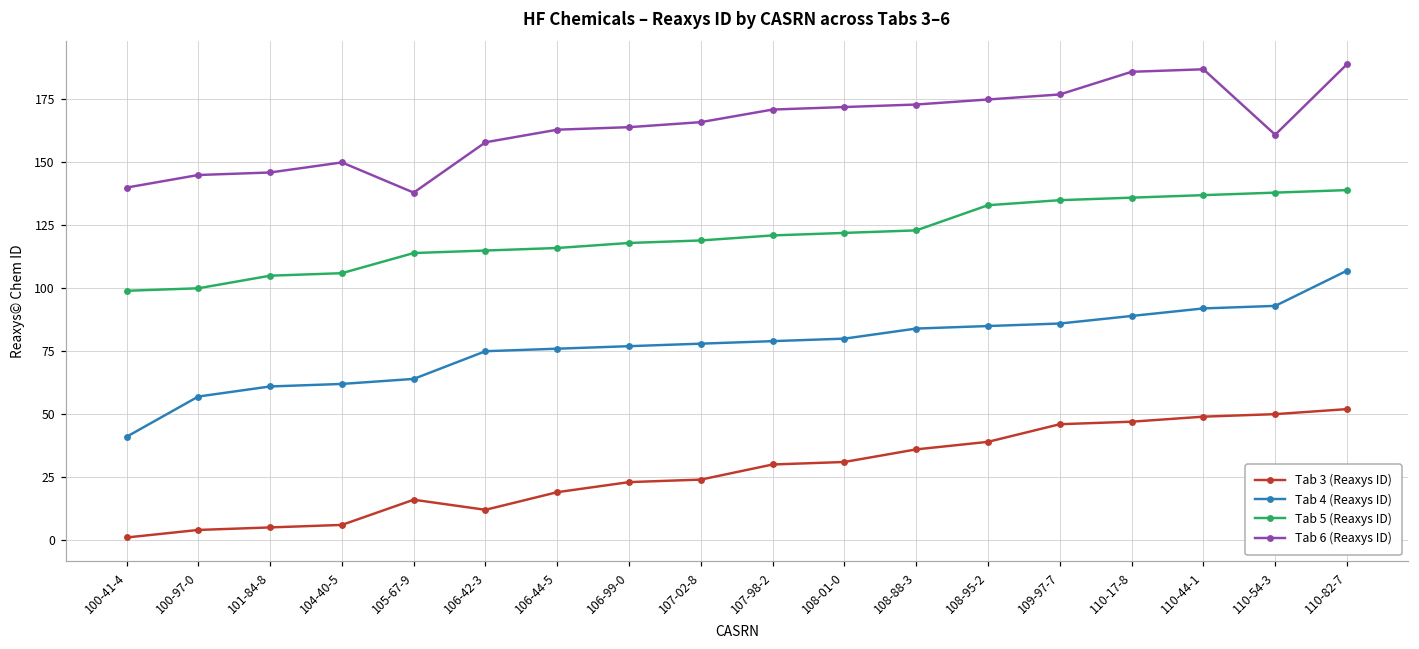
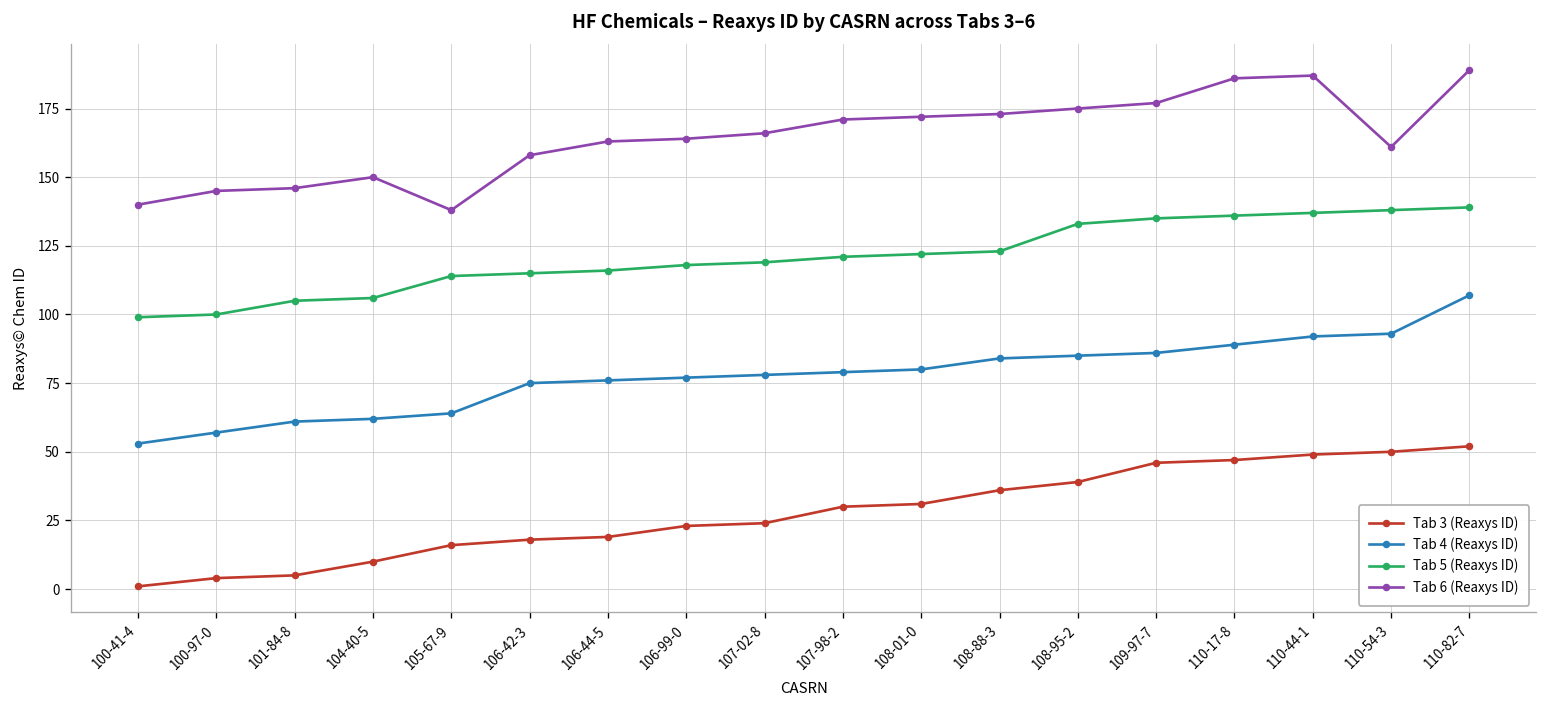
  {
    "Tab 3 (Reaxys ID)": {
      "100-41-4": 1,
      "100-97-0": 4,
      "101-84-8": 5,
-     "104-40-5": 6,
+     "104-40-5": 10,
      "105-67-9": 16,
-     "106-42-3": 12,
+     "106-42-3": 18,
      "106-44-5": 19,
      "106-99-0": 23,
      "107-02-8": 24,
      "107-98-2": 30,
      "108-01-0": 31,
      "108-88-3": 36,
      "108-95-2": 39,
      "109-97-7": 46,
      "110-17-8": 47,
      "110-44-1": 49,
      "110-54-3": 50,
      "110-82-7": 52
    },
    "Tab 4 (Reaxys ID)": {
-     "100-41-4": 41,
+     "100-41-4": 53,
      "100-97-0": 57,
      "101-84-8": 61,
      "104-40-5": 62,
      "105-67-9": 64,
      "106-42-3": 75,
      "106-44-5": 76,
      "106-99-0": 77,
      "107-02-8": 78,
      "107-98-2": 79,
      "108-01-0": 80,
      "108-88-3": 84,
      "108-95-2": 85,
      "109-97-7": 86,
      "110-17-8": 89,
      "110-44-1": 92,
      "110-54-3": 93,
      "110-82-7": 107
    },
    "Tab 5 (Reaxys ID)": {
      "100-41-4": 99,
      "100-97-0": 100,
      "101-84-8": 105,
      "104-40-5": 106,
      "105-67-9": 114,
      "106-42-3": 115,
      "106-44-5": 116,
      "106-99-0": 118,
      "107-02-8": 119,
      "107-98-2": 121,
      "108-01-0": 122,
      "108-88-3": 123,
      "108-95-2": 133,
      "109-97-7": 135,
      "110-17-8": 136,
      "110-44-1": 137,
      "110-54-3": 138,
      "110-82-7": 139
    },
    "Tab 6 (Reaxys ID)": {
      "100-41-4": 140,
      "100-97-0": 145,
      "101-84-8": 146,
      "104-40-5": 150,
      "105-67-9": 138,
      "106-42-3": 158,
      "106-44-5": 163,
      "106-99-0": 164,
      "107-02-8": 166,
      "107-98-2": 171,
      "108-01-0": 172,
      "108-88-3": 173,
      "108-95-2": 175,
      "109-97-7": 177,
      "110-17-8": 186,
      "110-44-1": 187,
      "110-54-3": 161,
      "110-82-7": 189
    }
  }
